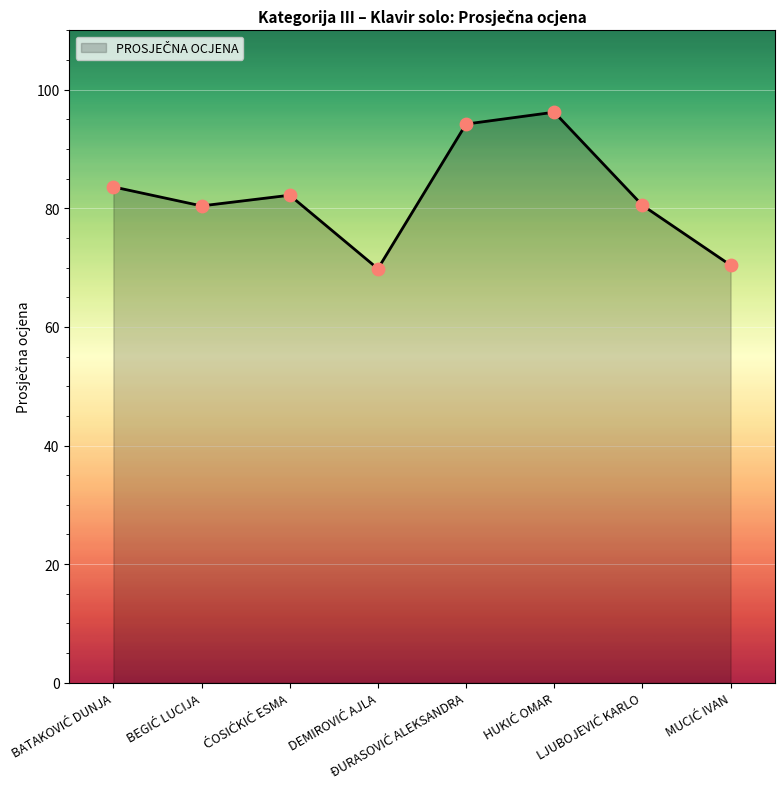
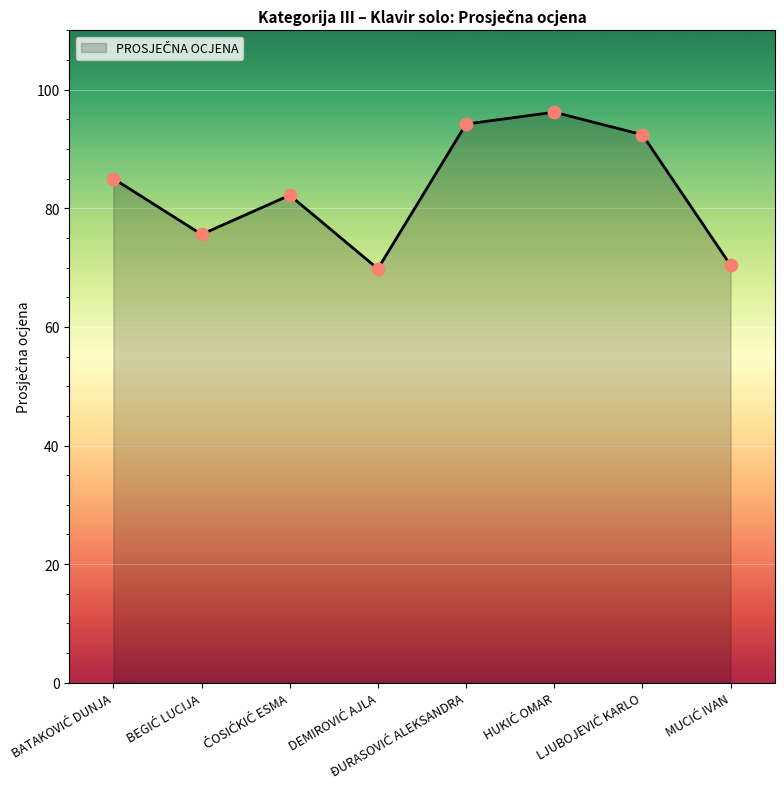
  {
-   "BATAKOVIĆ DUNJA": 84,
-   "BEGIĆ LUCIJA": 80,
+   "BATAKOVIĆ DUNJA": 85,
+   "BEGIĆ LUCIJA": 76,
    "ĆOSIĆKIĆ ESMA": 82,
    "DEMIROVIĆ AJLA": 70,
    "ĐURASOVIĆ ALEKSANDRA": 94,
    "HUKIĆ OMAR": 96,
-   "LJUBOJEVIĆ KARLO": 81,
+   "LJUBOJEVIĆ KARLO": 92,
    "MUCIĆ IVAN": 70
  }
